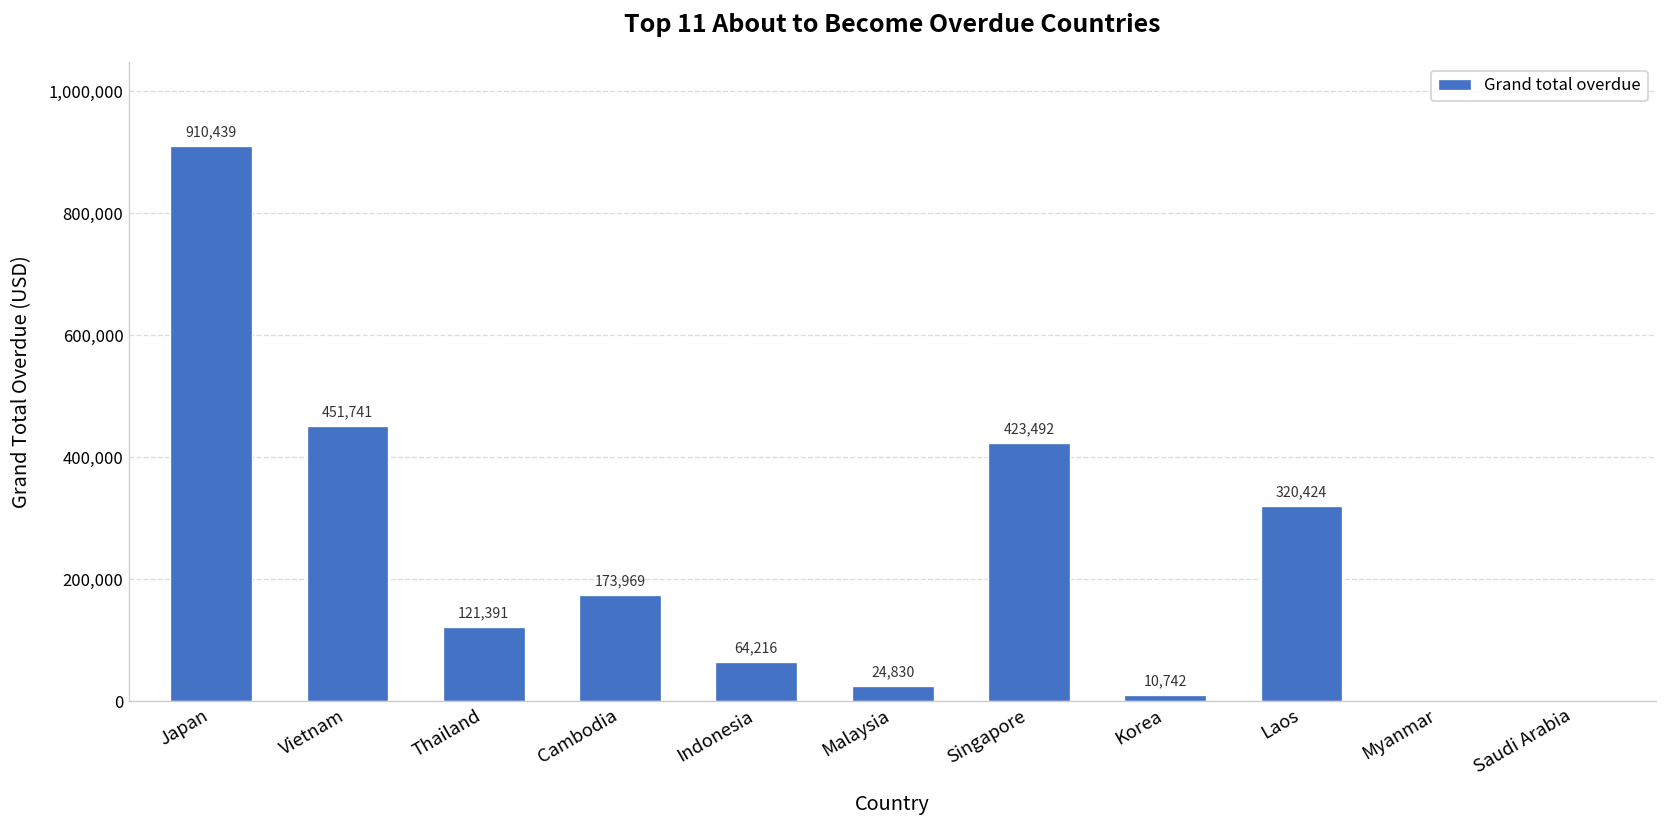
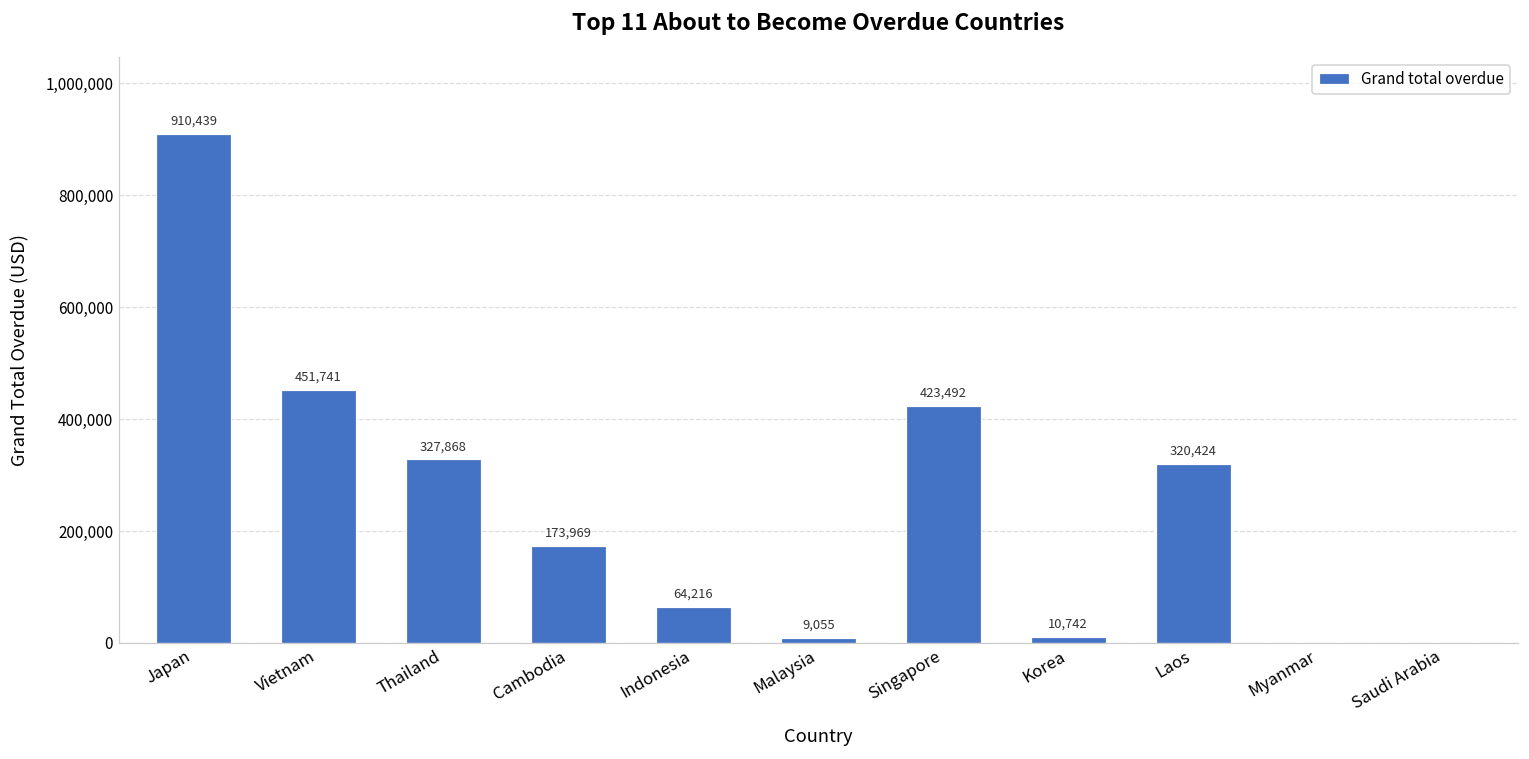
  {
    "Japan": "910,439",
    "Vietnam": "451,741",
-   "Thailand": "121,391",
+   "Thailand": "327,868",
    "Cambodia": "173,969",
    "Indonesia": "64,216",
-   "Malaysia": "24,830",
+   "Malaysia": "9,055",
    "Singapore": "423,492",
    "Korea": "10,742",
    "Laos": "320,424"
  }
